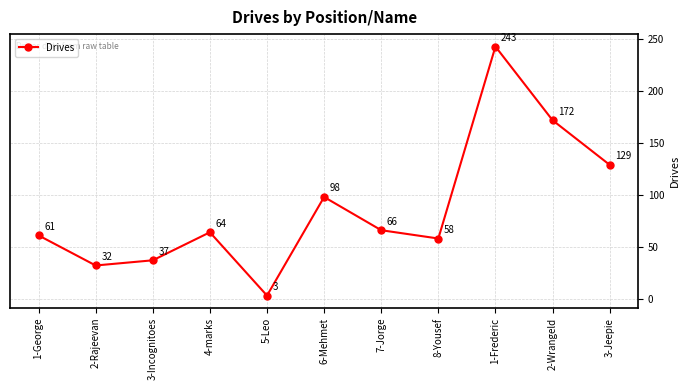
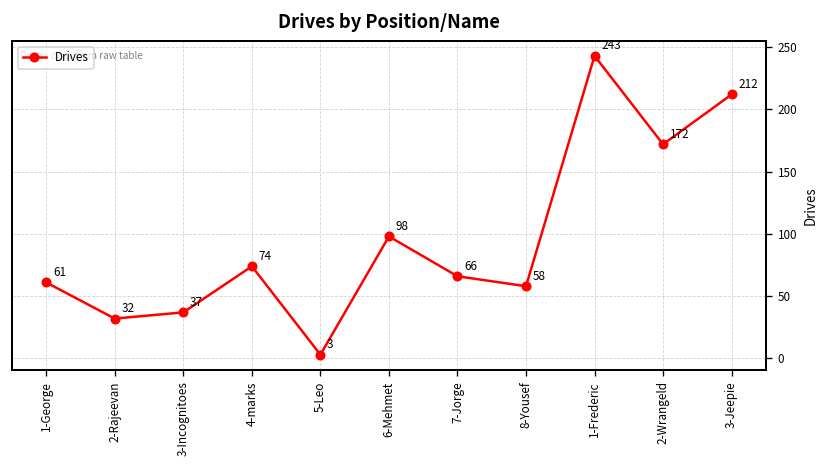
  {
    "1-George": 61,
    "2-Rajeevan": 32,
    "3-Incognitoes": 37,
-   "4-marks": 64,
+   "4-marks": 74,
    "5-Leo": 3,
    "6-Mehmet": 98,
    "7-Jorge": 66,
    "8-Yousef": 58,
    "1-Frederic": 243,
    "2-Wrangeld": 172,
-   "3-Jeepie": 129
+   "3-Jeepie": 212
  }
